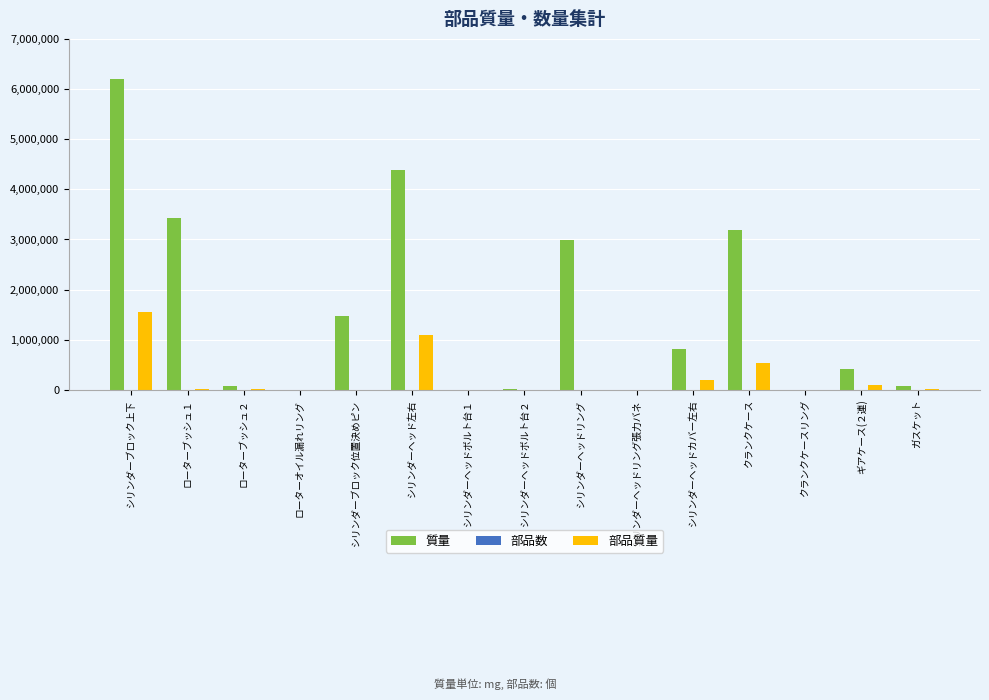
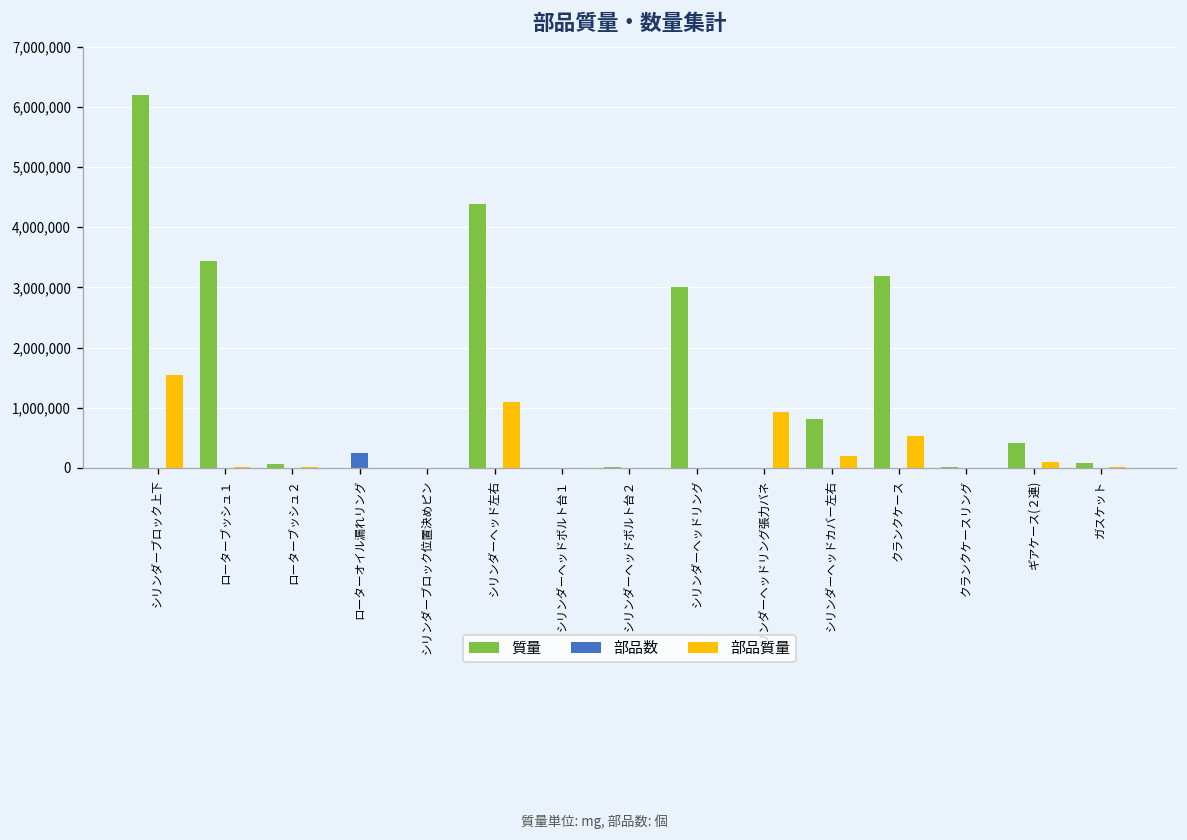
  {
    "質量": {
      "シリンダーブロック上下": "6,200,000",
      "ローターブッシュ１": "3,400,000",
      "ローターブッシュ２": "100,000",
-     "シリンダーブロック位置決めピン": "1,500,000",
+     "シリンダーブロック位置決めピン": "0",
      "シリンダーヘッド左右": "4,400,000",
      "シリンダーヘッドリング": "3,000,000",
      "シリンダーヘッドカバー左右": "800,000",
      "クランクケース": "3,200,000",
      "ギアケース(２連)": "400,000",
      "ガスケット": "100,000"
    },
    "部品数": {
-     "ローターオイル漏れリング": "0"
+     "ローターオイル漏れリング": "300,000"
    },
    "部品質量": {
      "シリンダーブロック上下": "1,500,000",
      "シリンダーヘッド左右": "1,100,000",
-     "シリンダーヘッドリング張力バネ": "0",
+     "シリンダーヘッドリング張力バネ": "900,000",
      "シリンダーヘッドカバー左右": "200,000",
      "クランクケース": "500,000",
      "ギアケース(２連)": "100,000"
    }
  }
